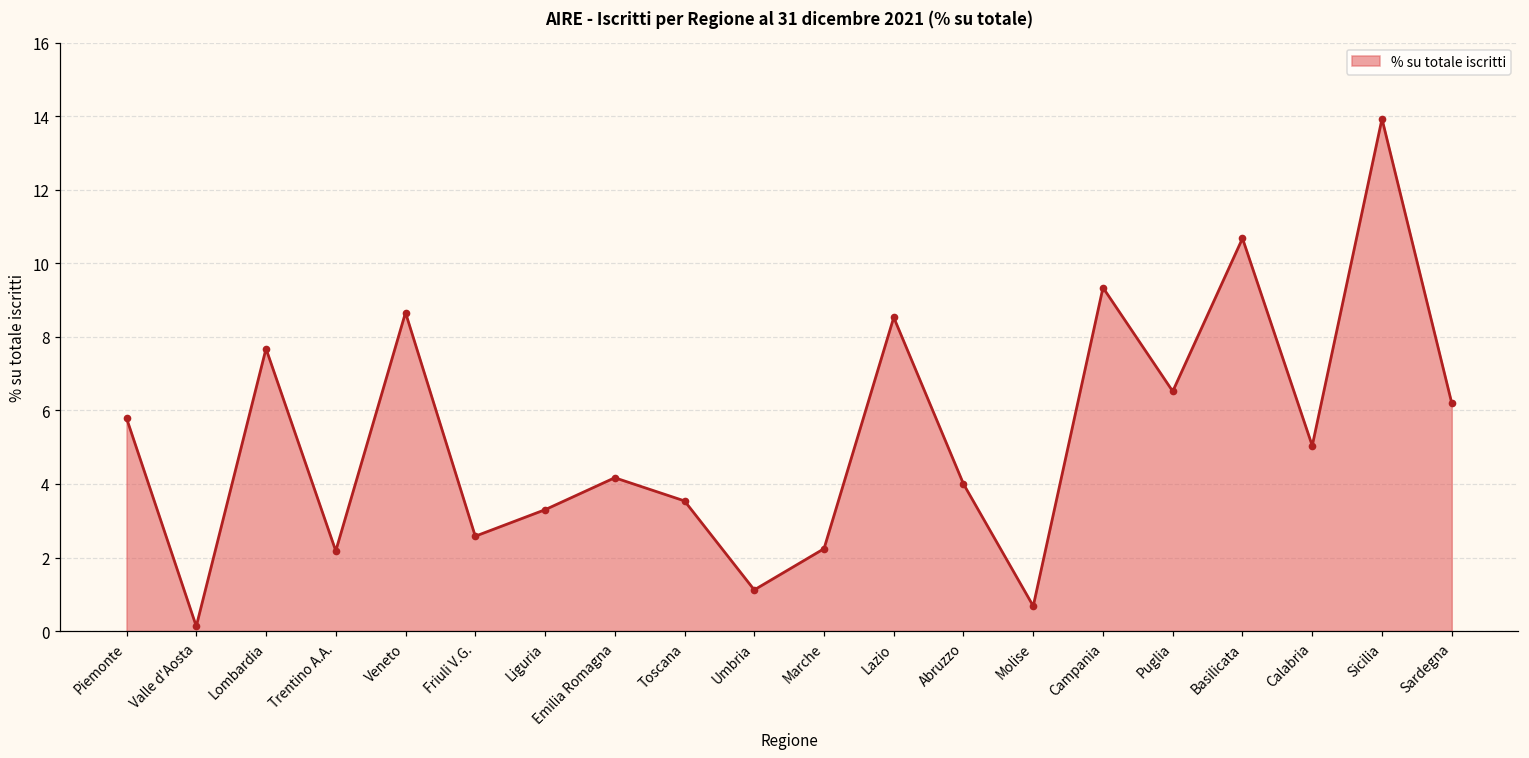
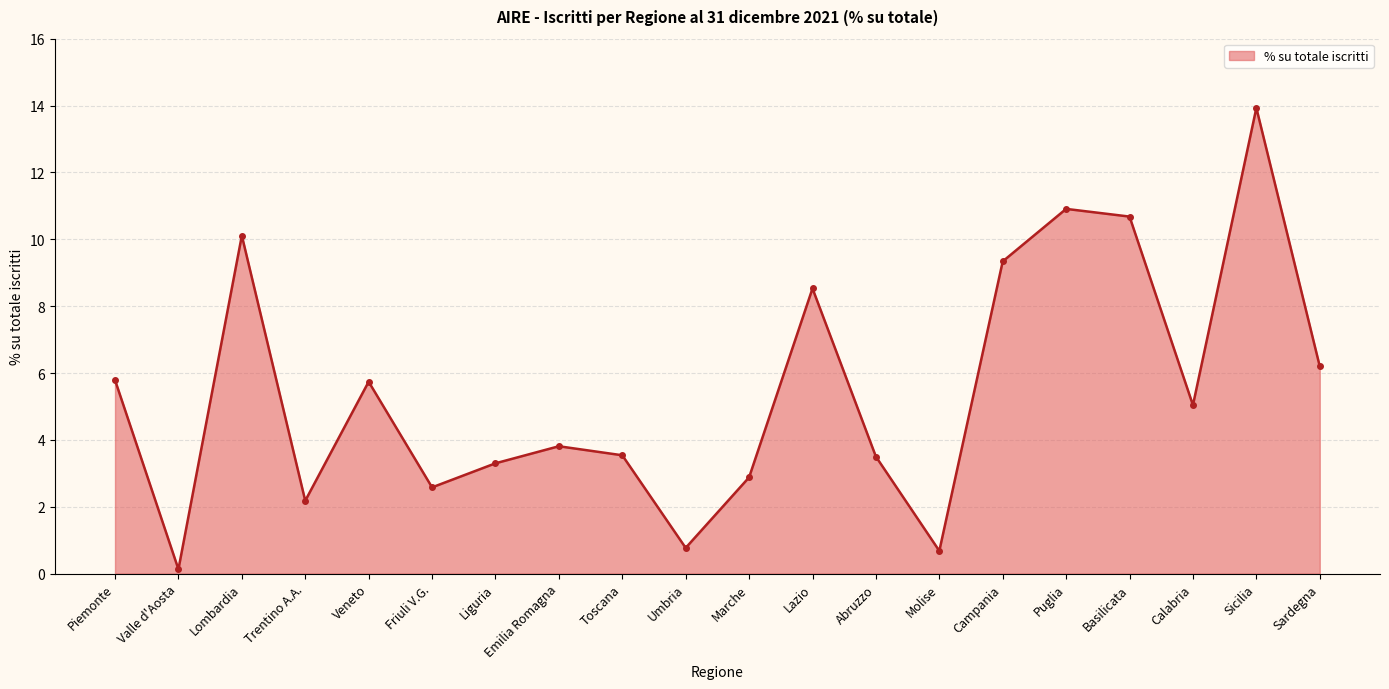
  {
    "Piemonte": 5.8,
    "Valle d'Aosta": 0.1,
-   "Lombardia": 7.7,
+   "Lombardia": 10.1,
    "Trentino A.A.": 2.2,
-   "Veneto": 8.7,
+   "Veneto": 5.7,
    "Friuli V.G.": 2.6,
    "Liguria": 3.3,
-   "Emilia Romagna": 4.2,
+   "Emilia Romagna": 3.8,
    "Toscana": 3.5,
-   "Umbria": 1.1,
-   "Marche": 2.2,
+   "Umbria": 0.8,
+   "Marche": 2.9,
    "Lazio": 8.5,
-   "Abruzzo": 4.0,
+   "Abruzzo": 3.5,
    "Molise": 0.7,
    "Campania": 9.3,
-   "Puglia": 6.5,
+   "Puglia": 10.9,
    "Basilicata": 10.7,
    "Calabria": 5.0,
    "Sicilia": 13.9,
    "Sardegna": 6.2
  }
